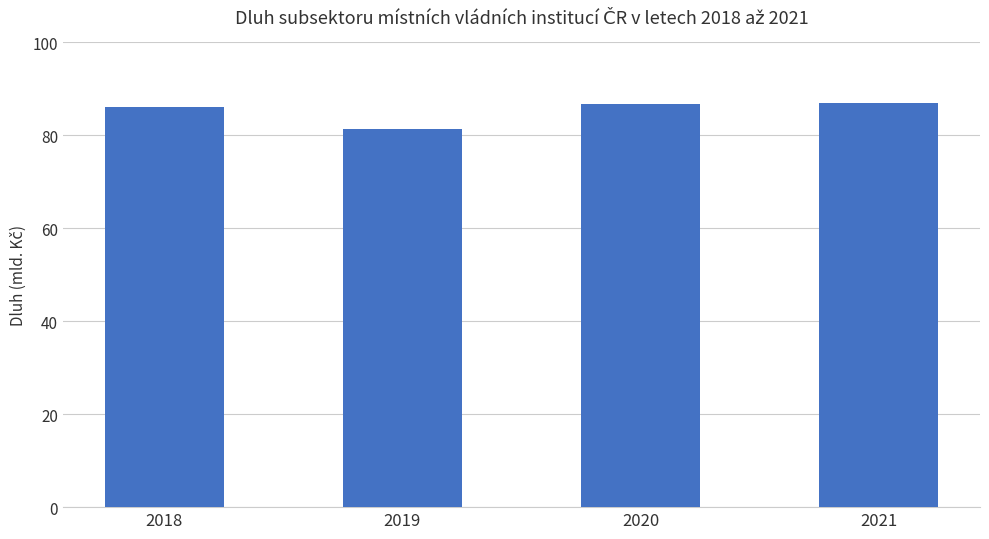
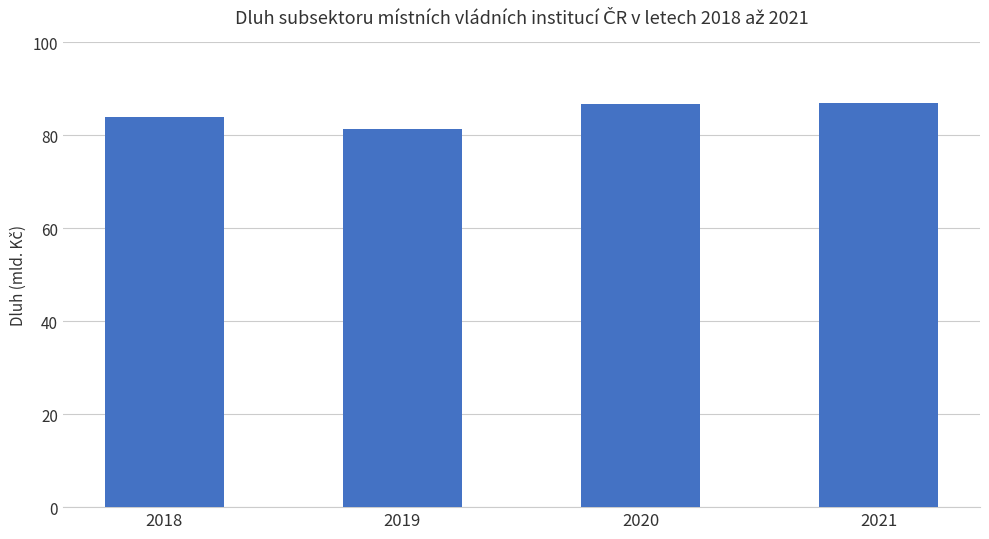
  {
-   "2018": 86,
+   "2018": 84,
    "2019": 81,
    "2020": 87,
    "2021": 87
  }
